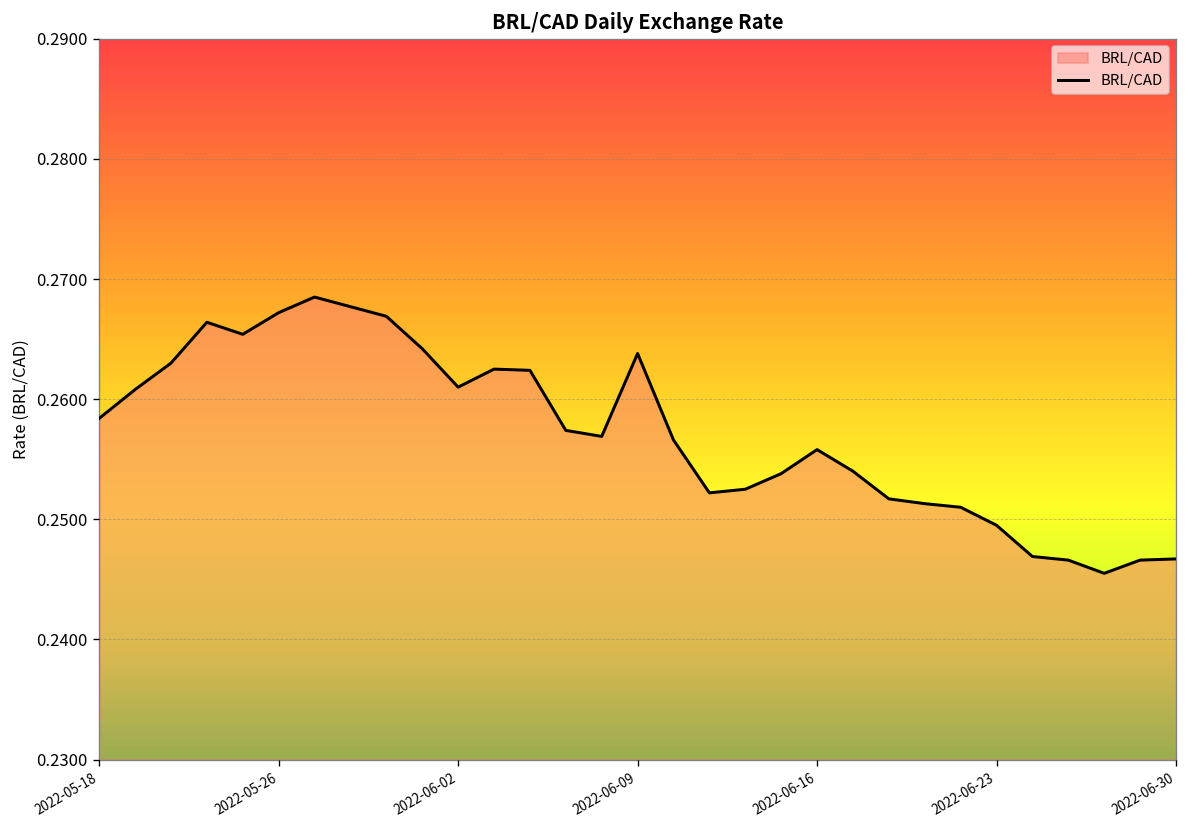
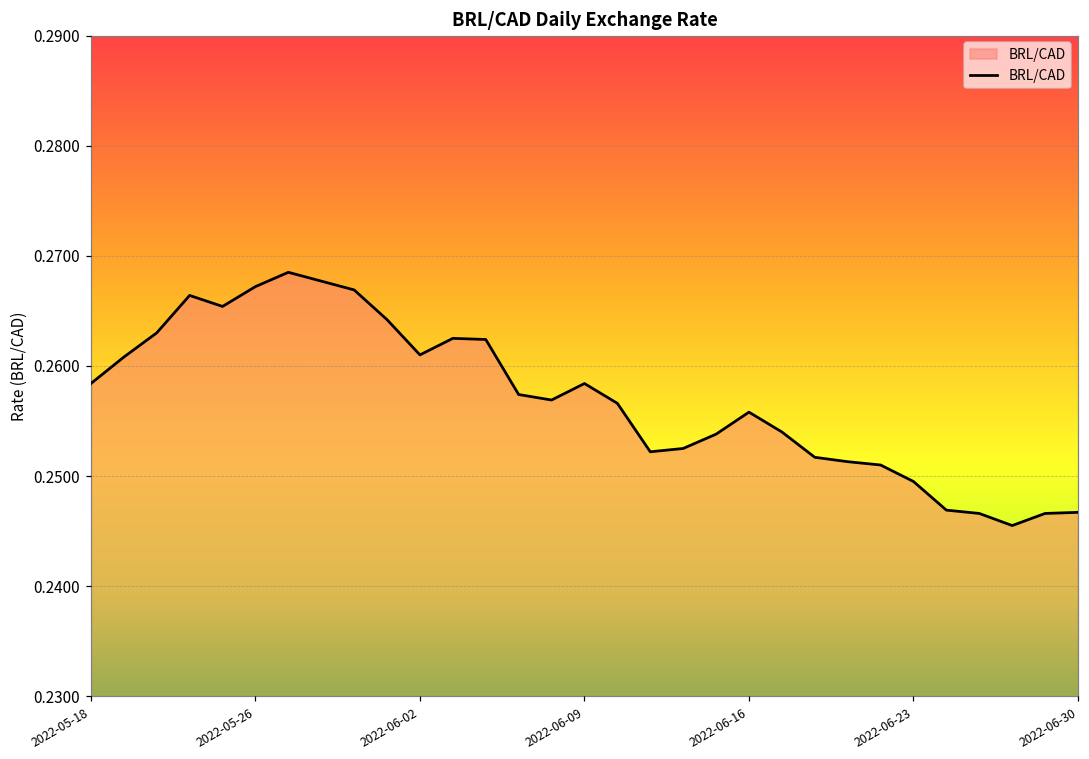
  {
    "2022-05-18": 0.2584,
    "2022-05-26": 0.2672,
    "2022-06-02": 0.2610,
-   "2022-06-09": 0.2638,
+   "2022-06-09": 0.2584,
    "2022-06-16": 0.2558,
    "2022-06-23": 0.2495,
    "2022-06-30": 0.2467
  }
